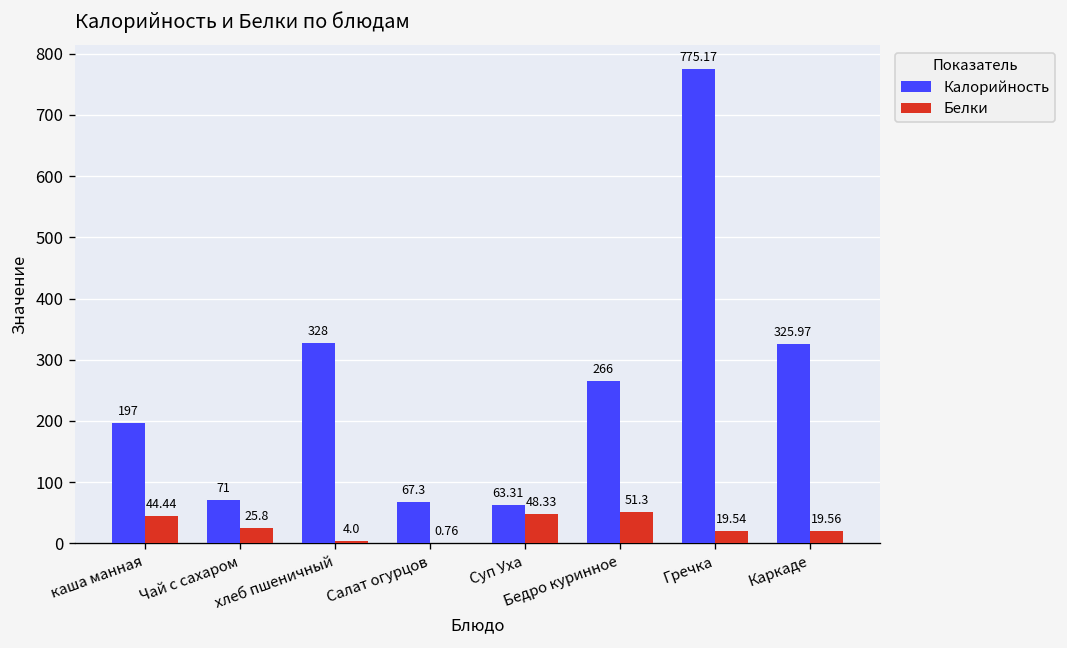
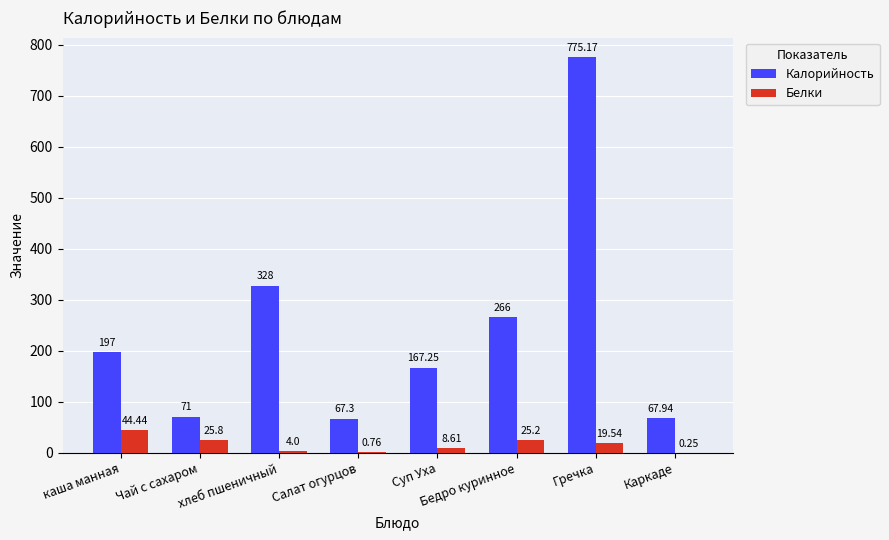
  {
    "Калорийность": {
      "каша манная": 197,
      "Чай с сахаром": 71,
      "хлеб пшеничный": 328,
      "Салат огурцов": 67.3,
-     "Суп Уха": 63.31,
+     "Суп Уха": 167.25,
      "Бедро куринное": 266,
      "Гречка": 775.17,
-     "Каркаде": 325.97
+     "Каркаде": 67.94
    },
    "Белки": {
      "каша манная": 44.44,
      "Чай с сахаром": 25.8,
      "хлеб пшеничный": 4.0,
      "Салат огурцов": 0.76,
-     "Суп Уха": 48.33,
-     "Бедро куринное": 51.3,
+     "Суп Уха": 8.61,
+     "Бедро куринное": 25.2,
      "Гречка": 19.54,
-     "Каркаде": 19.56
+     "Каркаде": 0.25
    }
  }
